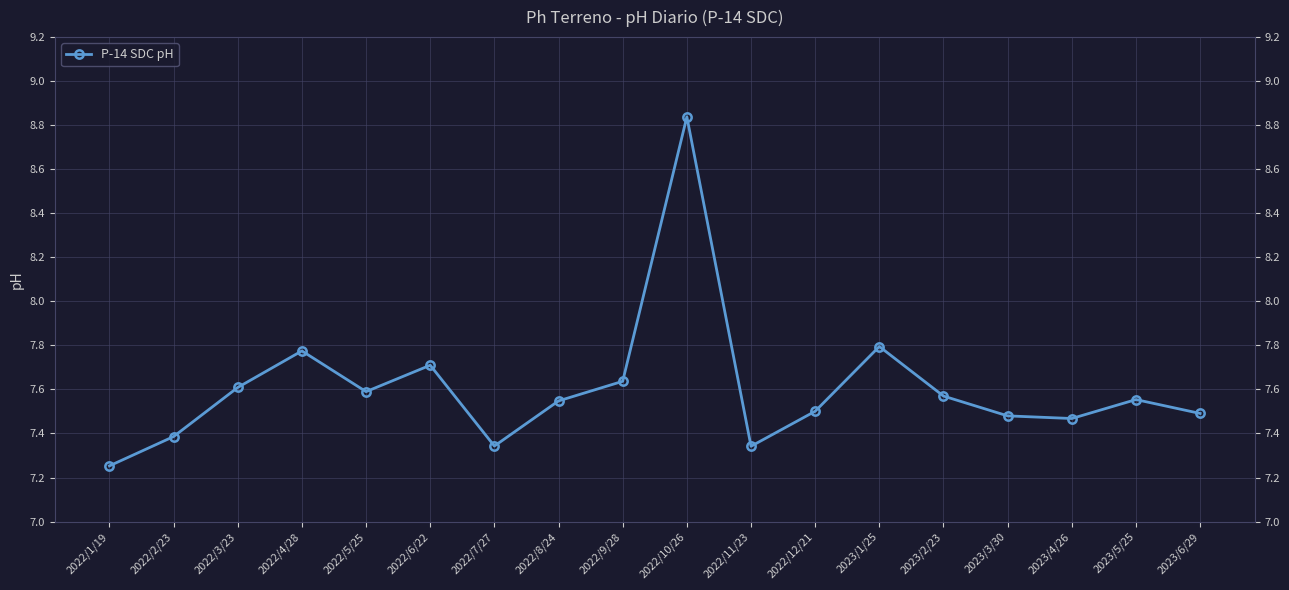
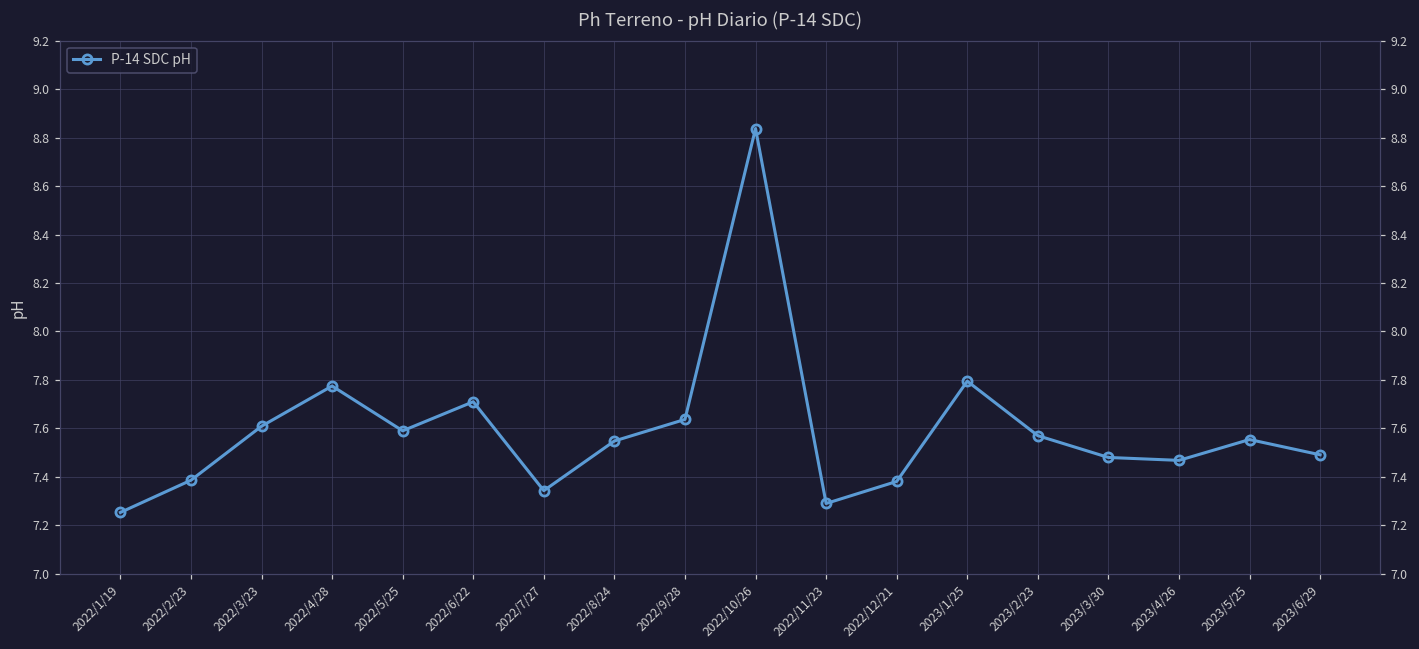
  {
    "2022/1/19": 7.25,
    "2022/2/23": 7.39,
    "2022/3/23": 7.61,
    "2022/4/28": 7.78,
    "2022/5/25": 7.59,
    "2022/6/22": 7.71,
    "2022/7/27": 7.34,
    "2022/8/24": 7.55,
    "2022/9/28": 7.64,
    "2022/10/26": 8.84,
-   "2022/11/23": 7.34,
-   "2022/12/21": 7.50,
+   "2022/11/23": 7.29,
+   "2022/12/21": 7.38,
    "2023/1/25": 7.80,
    "2023/2/23": 7.57,
    "2023/3/30": 7.48,
    "2023/4/26": 7.47,
    "2023/5/25": 7.55,
    "2023/6/29": 7.49
  }
